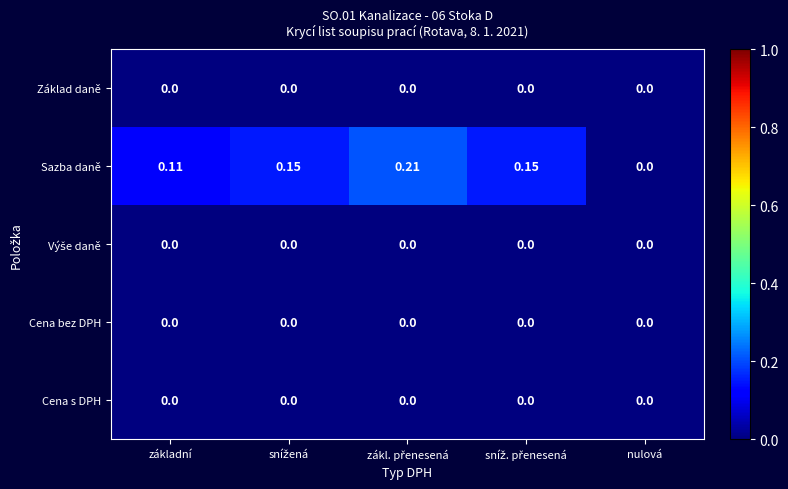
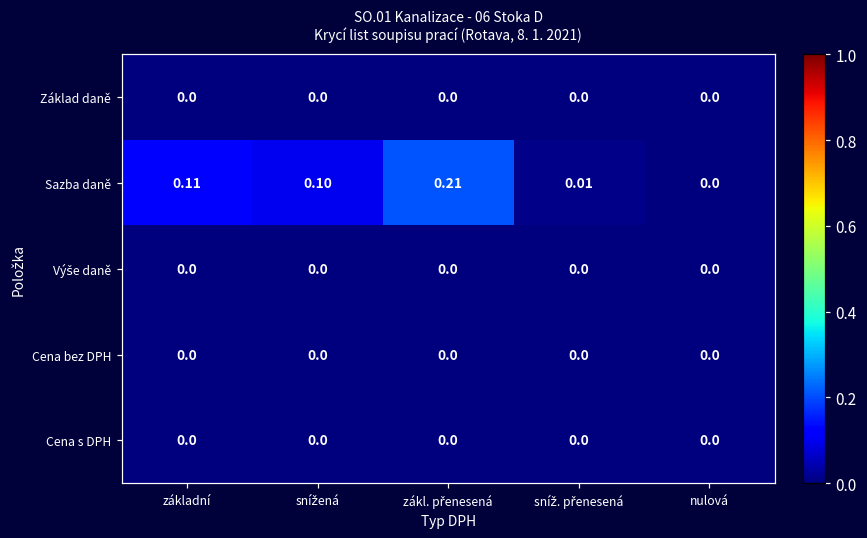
  {
    "Základ daně": {
      "základní": 0.0,
      "snížená": 0.0,
      "zákl. přenesená": 0.0,
      "sníž. přenesená": 0.0,
      "nulová": 0.0
    },
    "Sazba daně": {
      "základní": 0.11,
-     "snížená": 0.15,
+     "snížená": 0.10,
      "zákl. přenesená": 0.21,
-     "sníž. přenesená": 0.15,
+     "sníž. přenesená": 0.01,
      "nulová": 0.0
    },
    "Výše daně": {
      "základní": 0.0,
      "snížená": 0.0,
      "zákl. přenesená": 0.0,
      "sníž. přenesená": 0.0,
      "nulová": 0.0
    },
    "Cena bez DPH": {
      "základní": 0.0,
      "snížená": 0.0,
      "zákl. přenesená": 0.0,
      "sníž. přenesená": 0.0,
      "nulová": 0.0
    },
    "Cena s DPH": {
      "základní": 0.0,
      "snížená": 0.0,
      "zákl. přenesená": 0.0,
      "sníž. přenesená": 0.0,
      "nulová": 0.0
    }
  }
